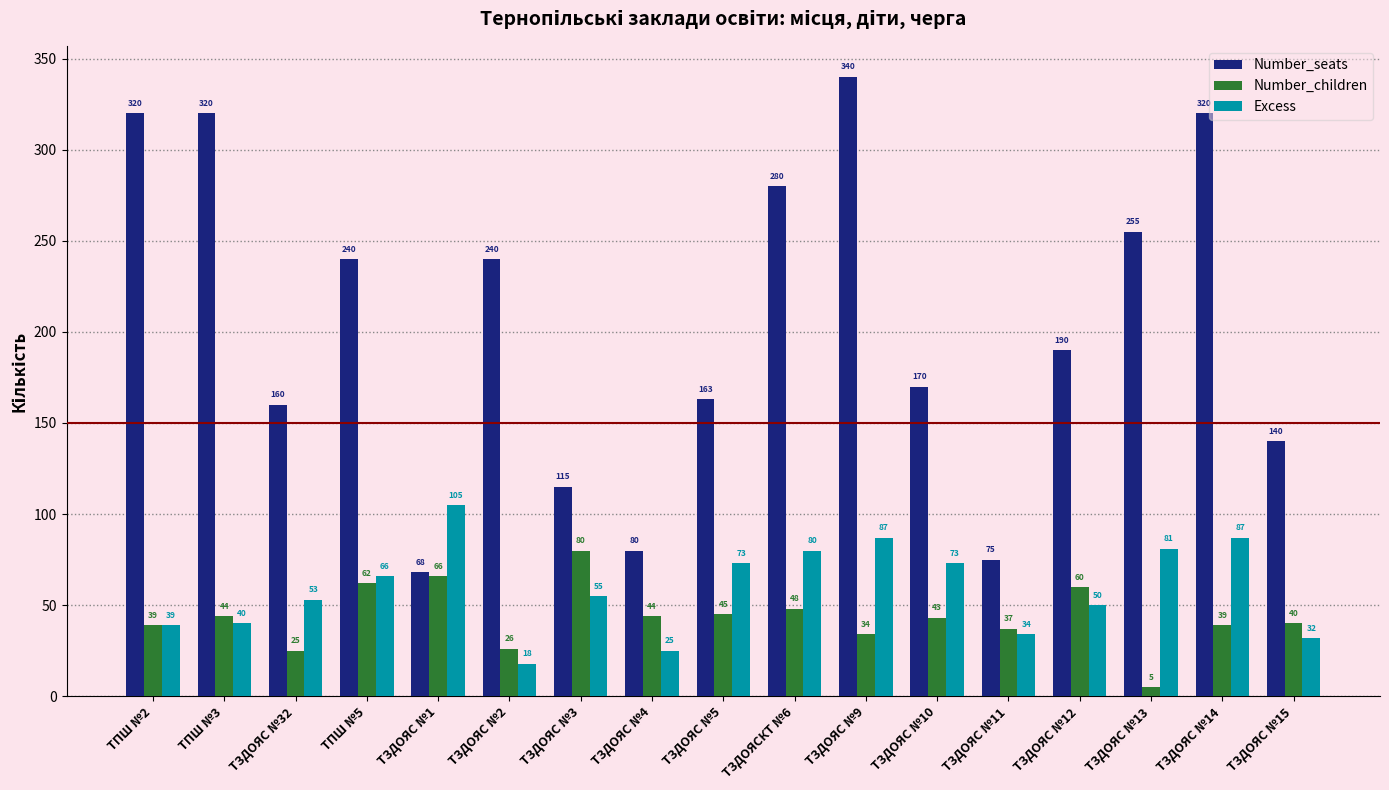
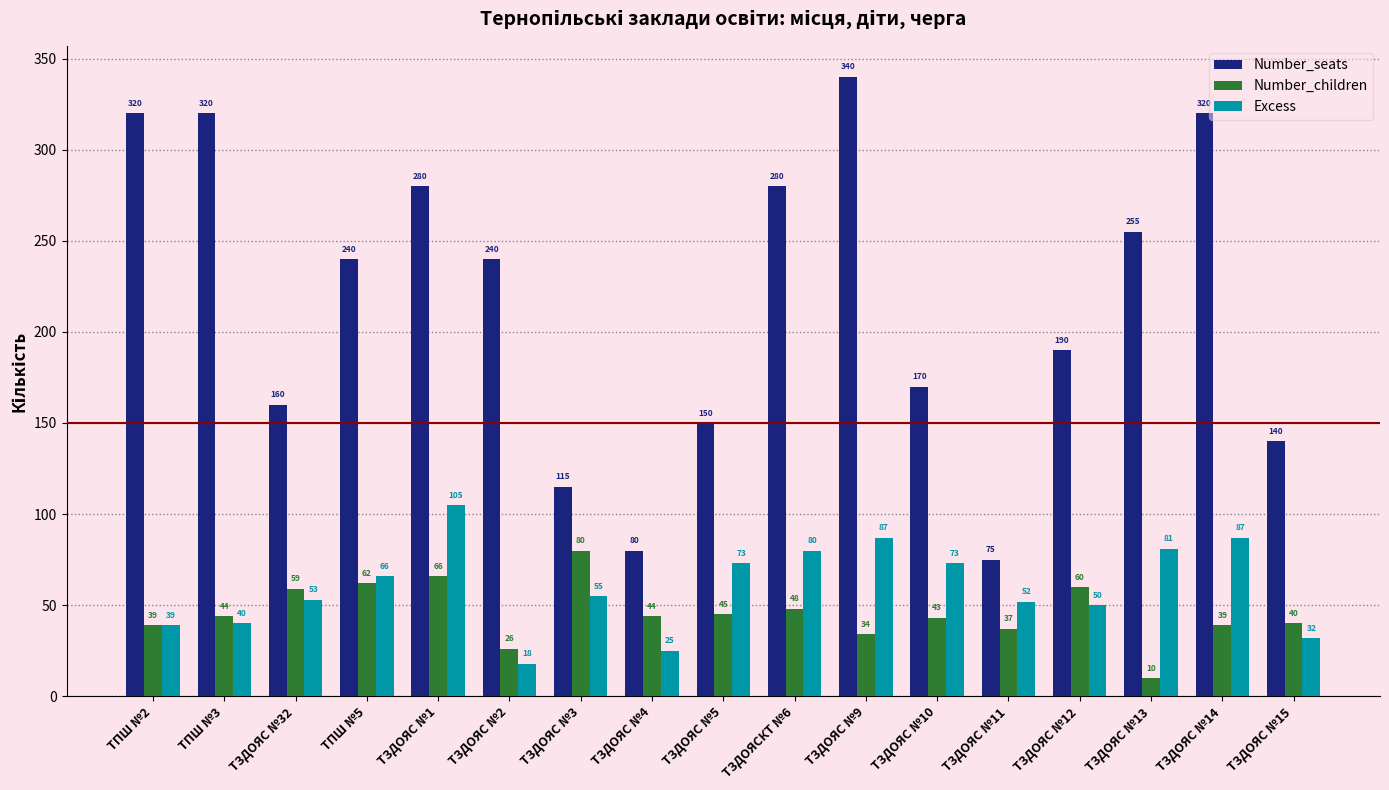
  {
    "Number_seats": {
      "ТПШ №2": 320,
      "ТПШ №3": 320,
      "ТЗДОЯС №32": 160,
      "ТПШ №5": 240,
-     "ТЗДОЯС №1": 68,
+     "ТЗДОЯС №1": 280,
      "ТЗДОЯС №2": 240,
      "ТЗДОЯС №3": 115,
      "ТЗДОЯС №4": 80,
-     "ТЗДОЯС №5": 163,
+     "ТЗДОЯС №5": 150,
      "ТЗДОЯСКТ №6": 280,
      "ТЗДОЯС №9": 340,
      "ТЗДОЯС №10": 170,
      "ТЗДОЯС №11": 75,
      "ТЗДОЯС №12": 190,
      "ТЗДОЯС №13": 255,
      "ТЗДОЯС №15": 140
    },
    "Number_children": {
      "ТПШ №2": 39,
      "ТПШ №3": 44,
-     "ТЗДОЯС №32": 25,
+     "ТЗДОЯС №32": 59,
      "ТПШ №5": 62,
      "ТЗДОЯС №1": 66,
      "ТЗДОЯС №2": 26,
      "ТЗДОЯС №3": 80,
      "ТЗДОЯС №4": 44,
      "ТЗДОЯС №5": 45,
      "ТЗДОЯСКТ №6": 48,
      "ТЗДОЯС №9": 34,
      "ТЗДОЯС №10": 43,
      "ТЗДОЯС №11": 37,
      "ТЗДОЯС №12": 60,
-     "ТЗДОЯС №13": 5,
+     "ТЗДОЯС №13": 10,
      "ТЗДОЯС №14": 39,
      "ТЗДОЯС №15": 40
    },
    "Excess": {
      "ТПШ №2": 39,
      "ТПШ №3": 40,
      "ТЗДОЯС №32": 53,
      "ТПШ №5": 66,
      "ТЗДОЯС №1": 105,
      "ТЗДОЯС №2": 18,
      "ТЗДОЯС №3": 55,
      "ТЗДОЯС №4": 25,
      "ТЗДОЯС №5": 73,
      "ТЗДОЯСКТ №6": 80,
      "ТЗДОЯС №9": 87,
      "ТЗДОЯС №10": 73,
-     "ТЗДОЯС №11": 34,
+     "ТЗДОЯС №11": 52,
      "ТЗДОЯС №12": 50,
      "ТЗДОЯС №13": 81,
      "ТЗДОЯС №14": 87,
      "ТЗДОЯС №15": 32
    }
  }
